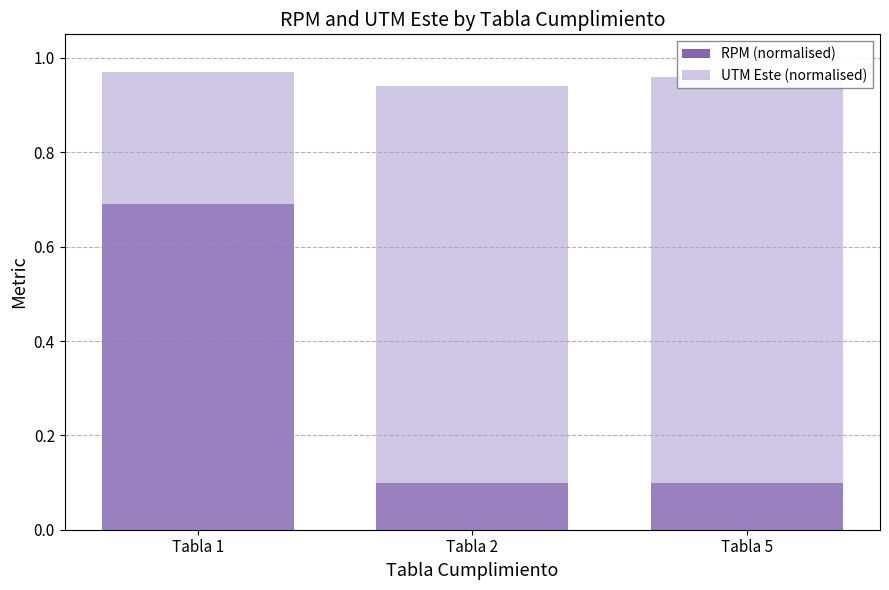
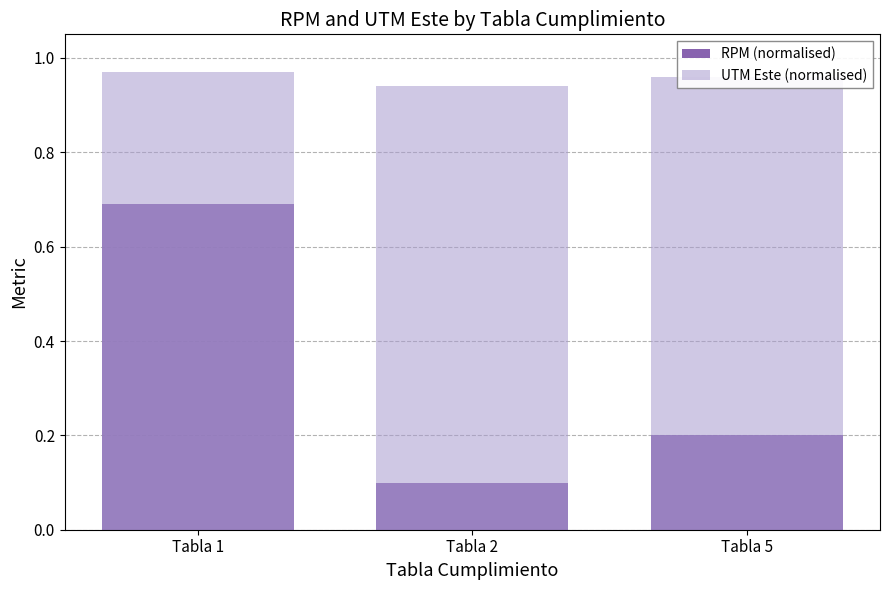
  {
    "RPM (normalised)": {
-     "Tabla 5": 0.1
+     "Tabla 5": 0.2
    },
    "UTM Este (normalised)": {
      "Tabla 1": 0.97,
      "Tabla 2": 0.94
    }
  }
